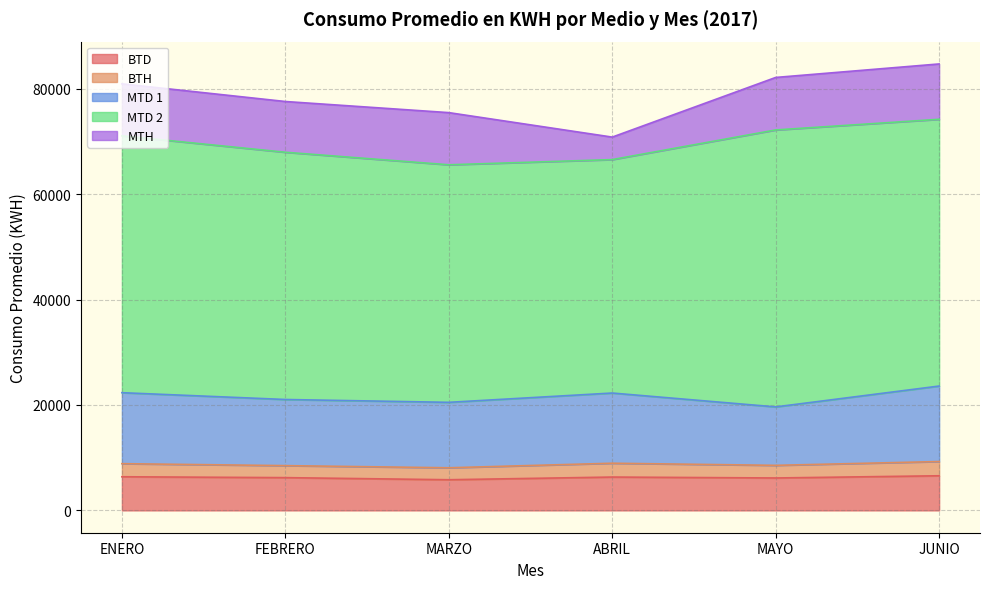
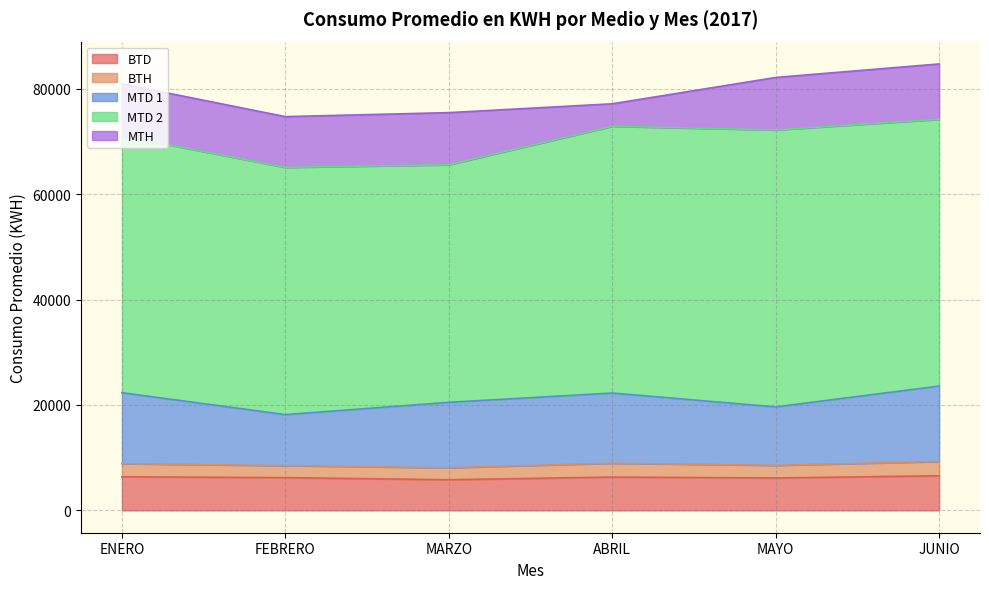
  {
    "MTD 1": {
      "ENERO": 13000,
-     "FEBRERO": 13000,
+     "FEBRERO": 10000,
      "MARZO": 12000,
      "ABRIL": 13000,
      "MAYO": 11000,
      "JUNIO": 14000
    },
    "MTD 2": {
      "FEBRERO": 47000,
      "MARZO": 45000,
-     "ABRIL": 44000,
+     "ABRIL": 51000,
      "MAYO": 53000,
      "JUNIO": 51000
    },
    "MTH": {
      "FEBRERO": 10000,
      "MARZO": 10000,
      "ABRIL": 4000,
      "MAYO": 10000,
      "JUNIO": 11000
    }
  }
